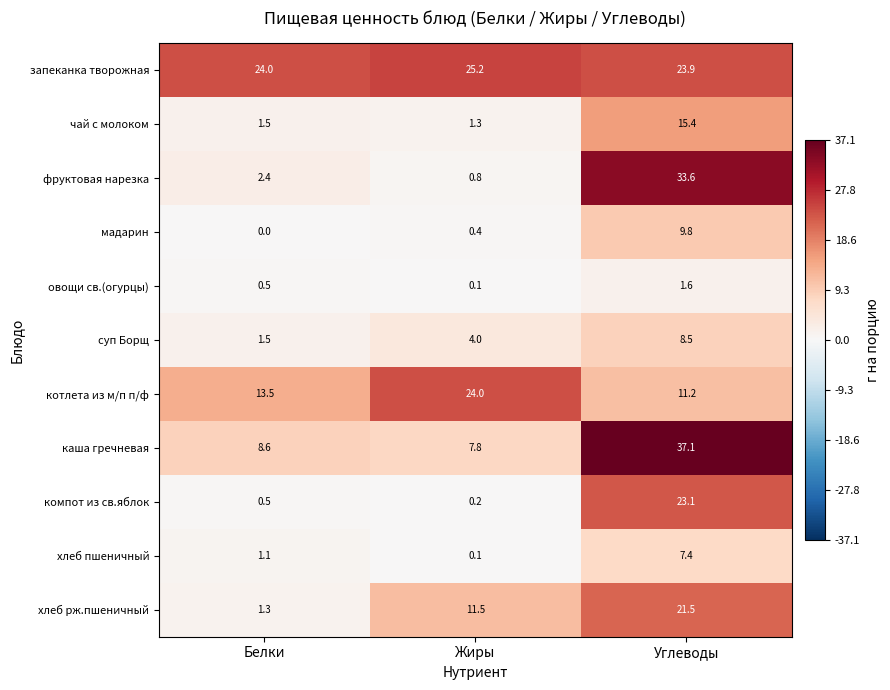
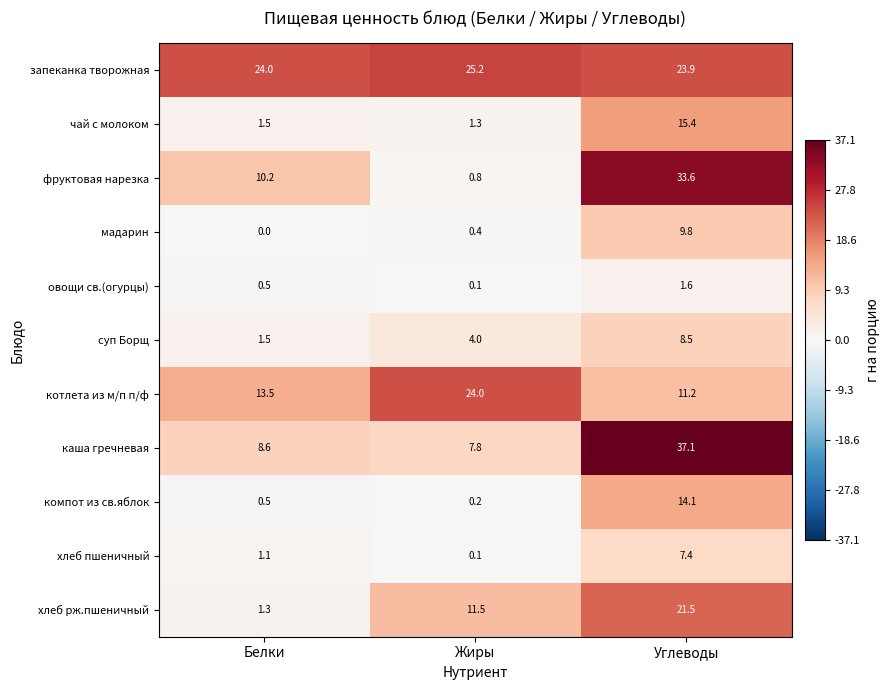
  {
    "запеканка творожная": {
      "Белки": 24.0,
      "Жиры": 25.2,
      "Углеводы": 23.9
    },
    "чай с молоком": {
      "Белки": 1.5,
      "Жиры": 1.3,
      "Углеводы": 15.4
    },
    "фруктовая нарезка": {
-     "Белки": 2.4,
+     "Белки": 10.2,
      "Жиры": 0.8,
      "Углеводы": 33.6
    },
    "мадарин": {
      "Белки": 0.0,
      "Жиры": 0.4,
      "Углеводы": 9.8
    },
    "овощи св.(огурцы)": {
      "Белки": 0.5,
      "Жиры": 0.1,
      "Углеводы": 1.6
    },
    "суп Борщ": {
      "Белки": 1.5,
      "Жиры": 4.0,
      "Углеводы": 8.5
    },
    "котлета из м/п п/ф": {
      "Белки": 13.5,
      "Жиры": 24.0,
      "Углеводы": 11.2
    },
    "каша гречневая": {
      "Белки": 8.6,
      "Жиры": 7.8,
      "Углеводы": 37.1
    },
    "компот из св.яблок": {
      "Белки": 0.5,
      "Жиры": 0.2,
-     "Углеводы": 23.1
+     "Углеводы": 14.1
    },
    "хлеб пшеничный": {
      "Белки": 1.1,
      "Жиры": 0.1,
      "Углеводы": 7.4
    },
    "хлеб рж.пшеничный": {
      "Белки": 1.3,
      "Жиры": 11.5,
      "Углеводы": 21.5
    }
  }
